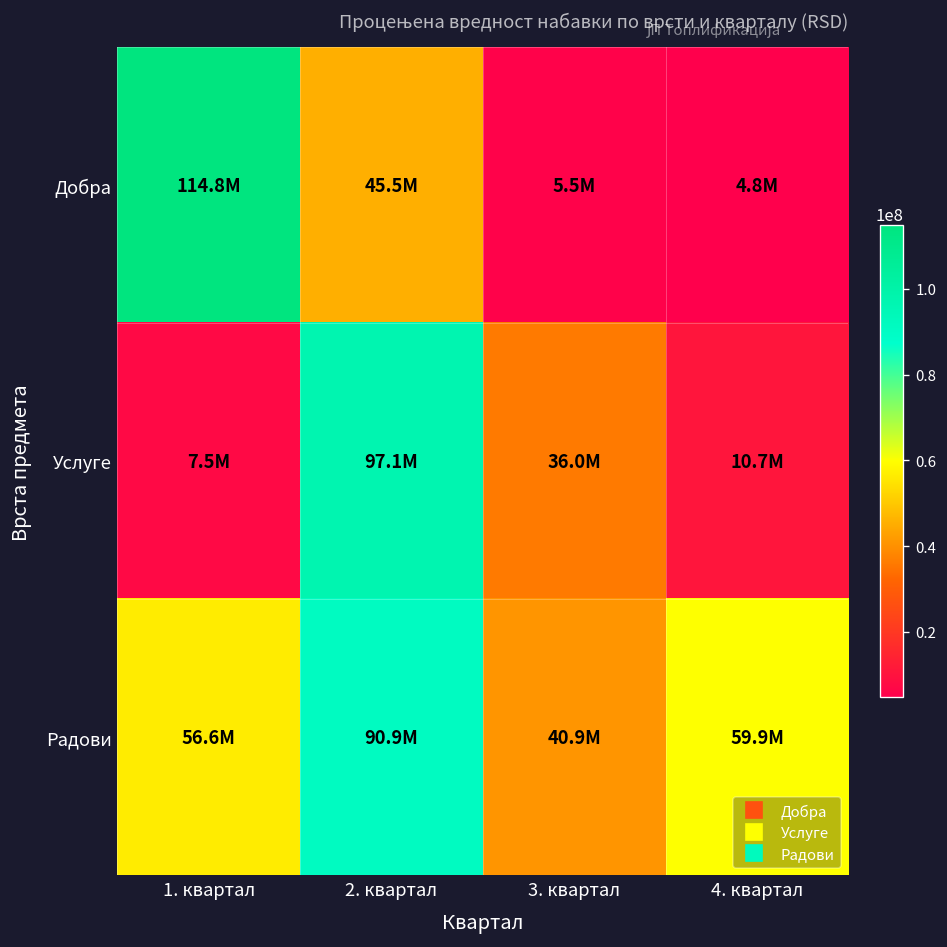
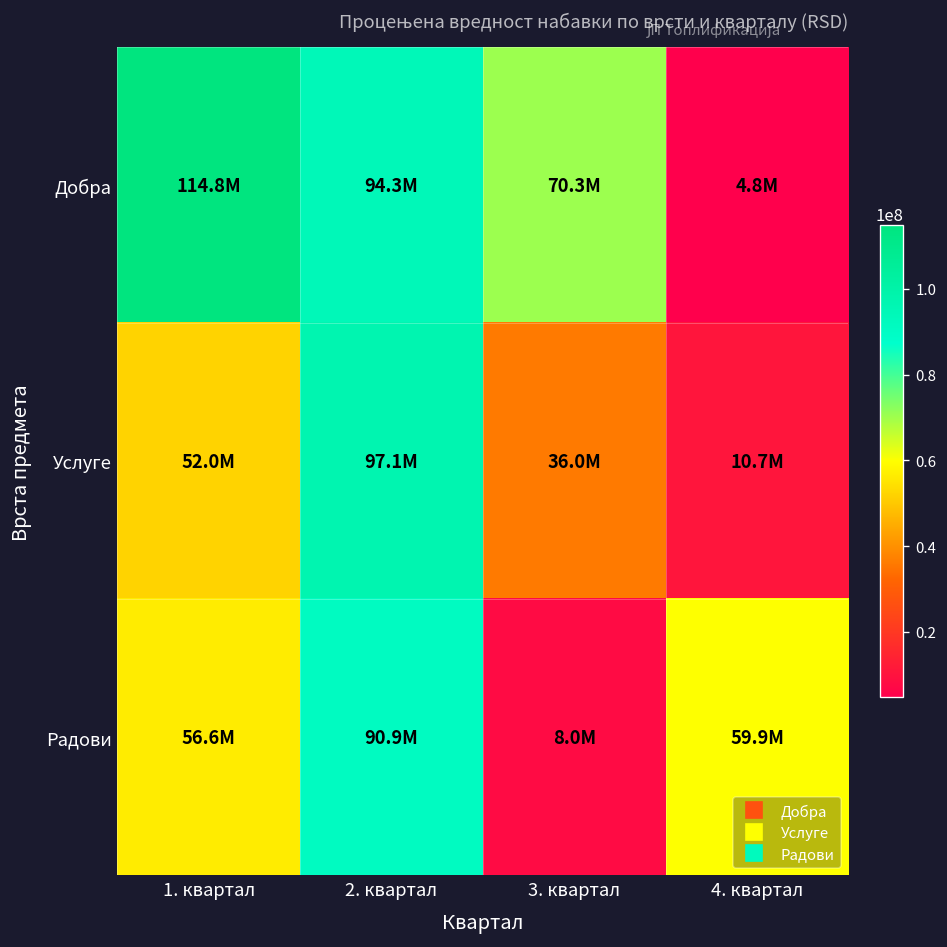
  {
    "Добра": {
      "1. квартал": "114.8M",
-     "2. квартал": "45.5M",
-     "3. квартал": "5.5M",
+     "2. квартал": "94.3M",
+     "3. квартал": "70.3M",
      "4. квартал": "4.8M"
    },
    "Услуге": {
-     "1. квартал": "7.5M",
+     "1. квартал": "52.0M",
      "2. квартал": "97.1M",
      "3. квартал": "36.0M",
      "4. квартал": "10.7M"
    },
    "Радови": {
      "1. квартал": "56.6M",
      "2. квартал": "90.9M",
-     "3. квартал": "40.9M",
+     "3. квартал": "8.0M",
      "4. квартал": "59.9M"
    }
  }
